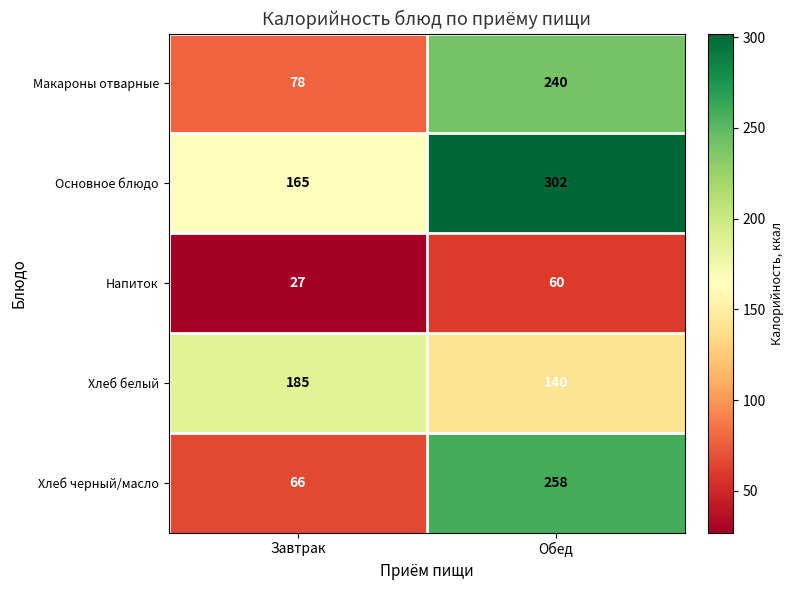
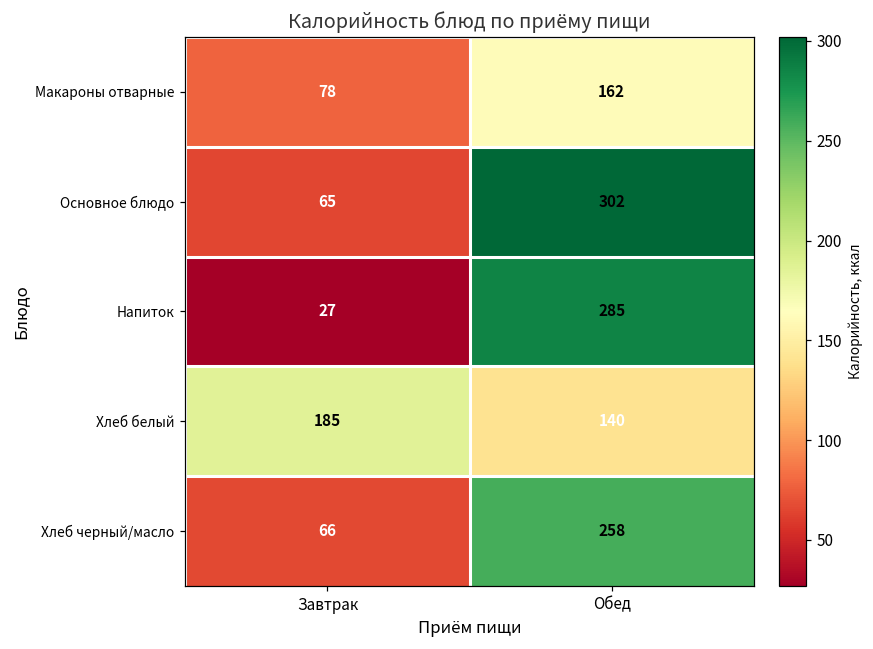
  {
    "Макароны отварные": {
      "Завтрак": 78,
-     "Обед": 240
+     "Обед": 162
    },
    "Основное блюдо": {
-     "Завтрак": 165,
+     "Завтрак": 65,
      "Обед": 302
    },
    "Напиток": {
      "Завтрак": 27,
-     "Обед": 60
+     "Обед": 285
    },
    "Хлеб белый": {
      "Завтрак": 185,
      "Обед": 140
    },
    "Хлеб черный/масло": {
      "Завтрак": 66,
      "Обед": 258
    }
  }
